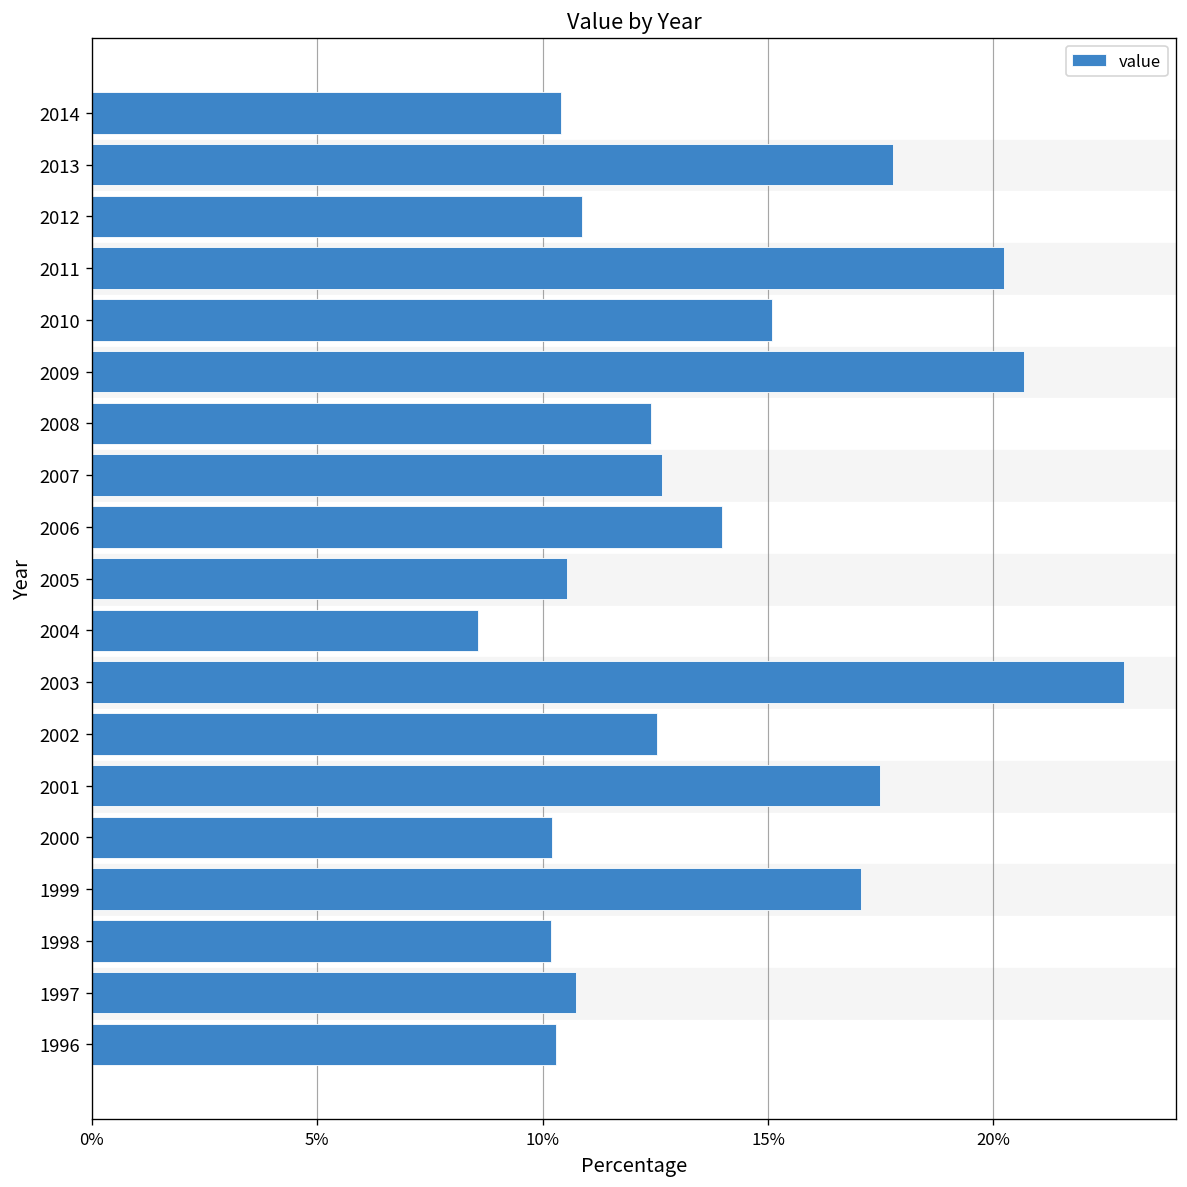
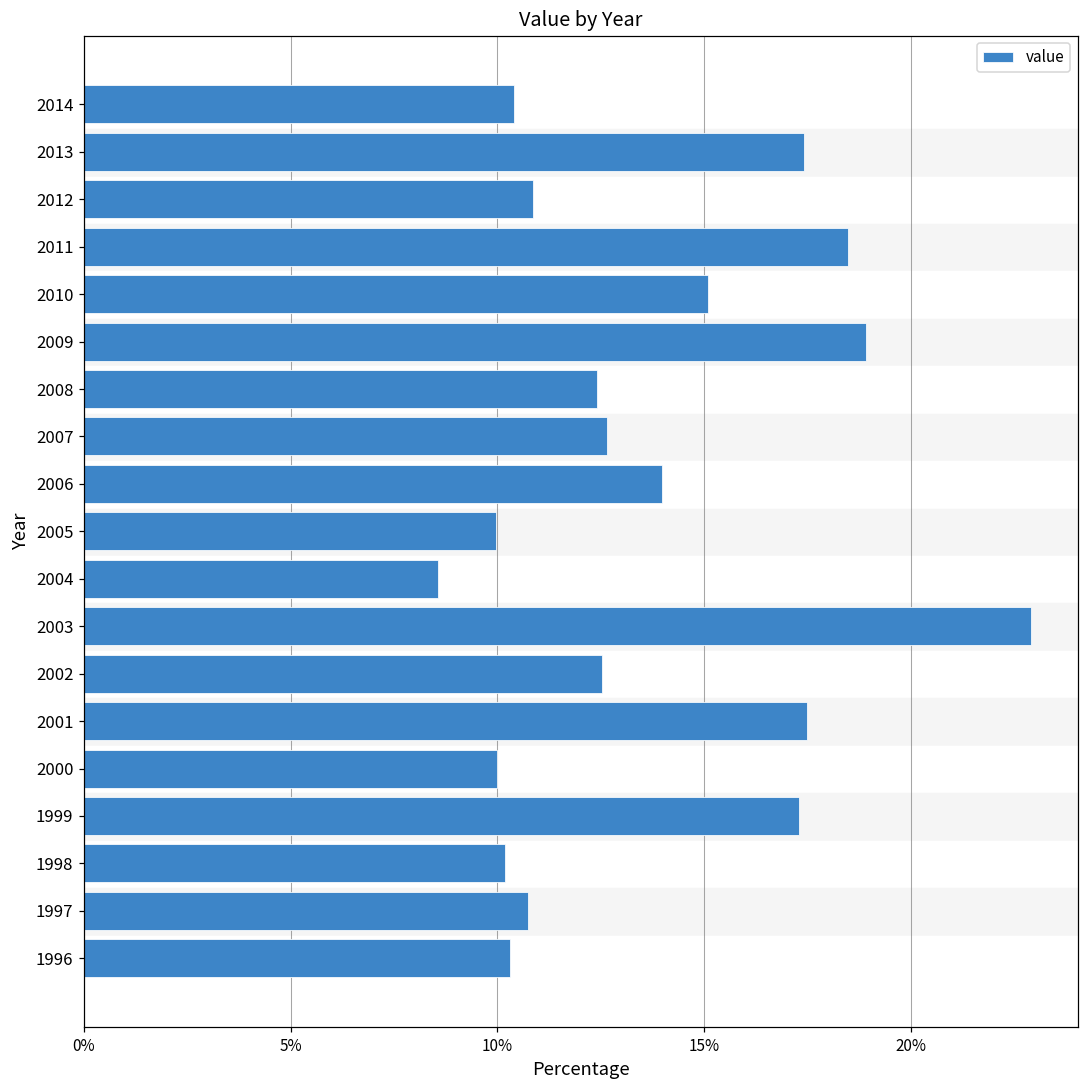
  {
    "2014": "10.4%",
-   "2013": "17.8%",
+   "2013": "17.4%",
    "2012": "10.9%",
-   "2011": "20.2%",
+   "2011": "18.5%",
    "2010": "15.1%",
-   "2009": "20.7%",
+   "2009": "18.9%",
    "2008": "12.4%",
    "2007": "12.6%",
    "2006": "14.0%",
-   "2005": "10.5%",
+   "2005": "10.0%",
    "2004": "8.6%",
    "2003": "22.9%",
    "2002": "12.5%",
    "2001": "17.5%",
-   "2000": "10.2%",
-   "1999": "17.1%",
+   "2000": "10.0%",
+   "1999": "17.3%",
    "1998": "10.2%",
    "1997": "10.7%",
    "1996": "10.3%"
  }
